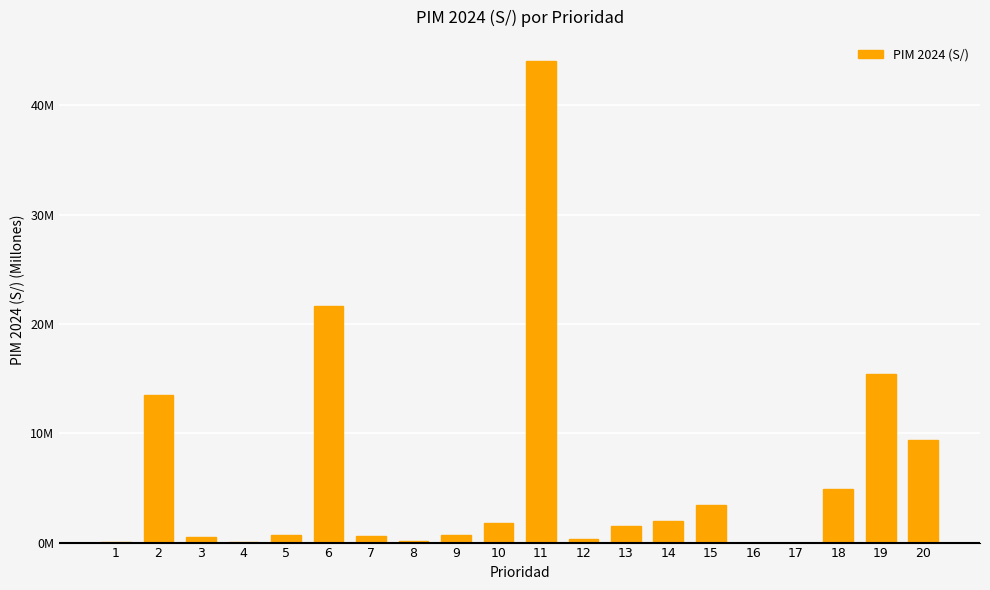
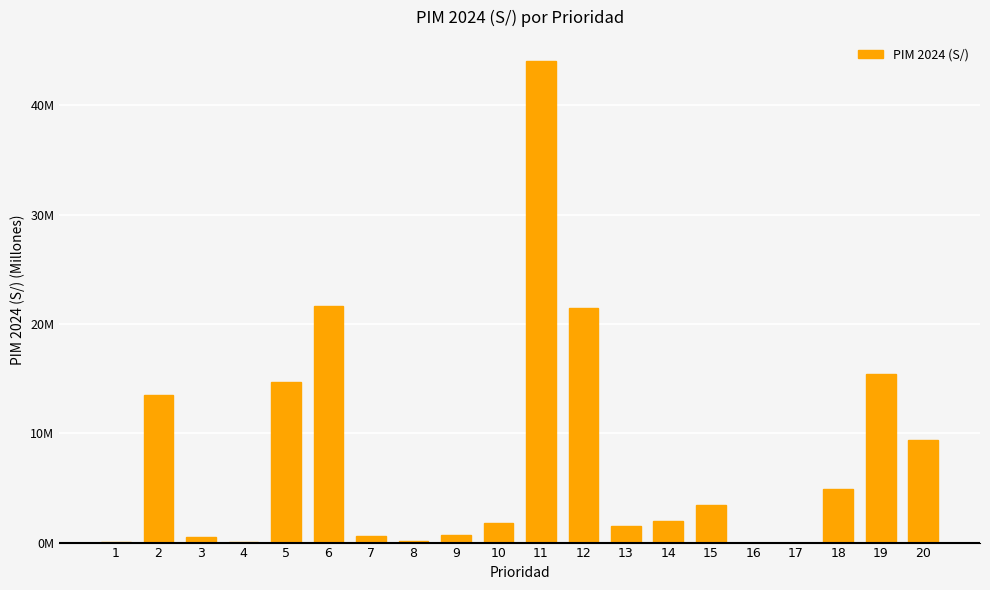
  {
    "2": 13500000,
    "3": 500000,
-   "5": 700000,
+   "5": 14700000,
    "6": 21600000,
    "7": 600000,
    "9": 700000,
    "10": 1800000,
    "11": 44000000,
-   "12": 400000,
+   "12": 21400000,
    "13": 1500000,
    "14": 2000000,
    "15": 3400000,
    "16": 0,
    "17": 0,
    "18": 4900000,
    "19": 15400000,
    "20": 9400000
  }
